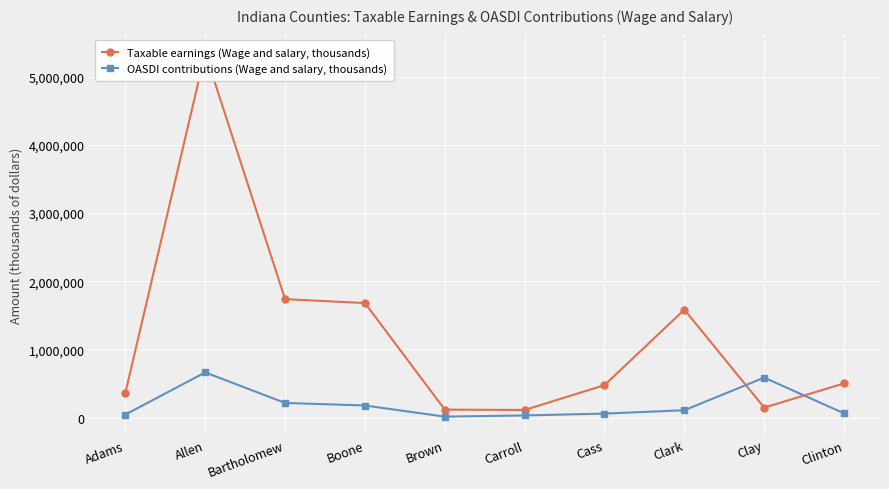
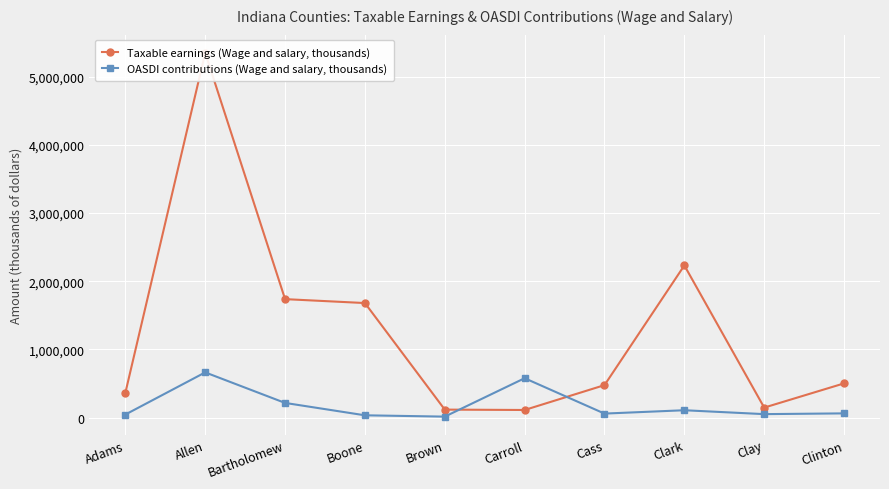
  {
    "Taxable earnings (Wage and salary, thousands)": {
      "Adams": "400,000",
      "Bartholomew": "1,700,000",
      "Boone": "1,700,000",
      "Brown": "100,000",
      "Carroll": "100,000",
      "Cass": "500,000",
-     "Clark": "1,600,000",
+     "Clark": "2,200,000",
      "Clay": "100,000",
      "Clinton": "500,000"
    },
    "OASDI contributions (Wage and salary, thousands)": {
      "Adams": "0",
      "Allen": "700,000",
      "Bartholomew": "200,000",
-     "Boone": "200,000",
+     "Boone": "0",
      "Brown": "0",
-     "Carroll": "0",
+     "Carroll": "600,000",
      "Cass": "100,000",
      "Clark": "100,000",
-     "Clay": "600,000",
+     "Clay": "100,000",
      "Clinton": "100,000"
    }
  }
